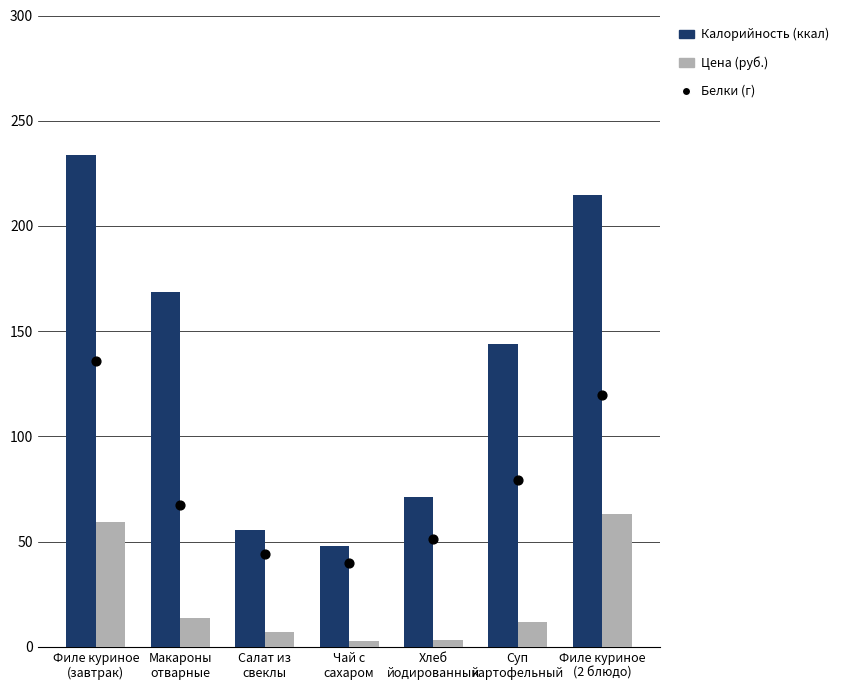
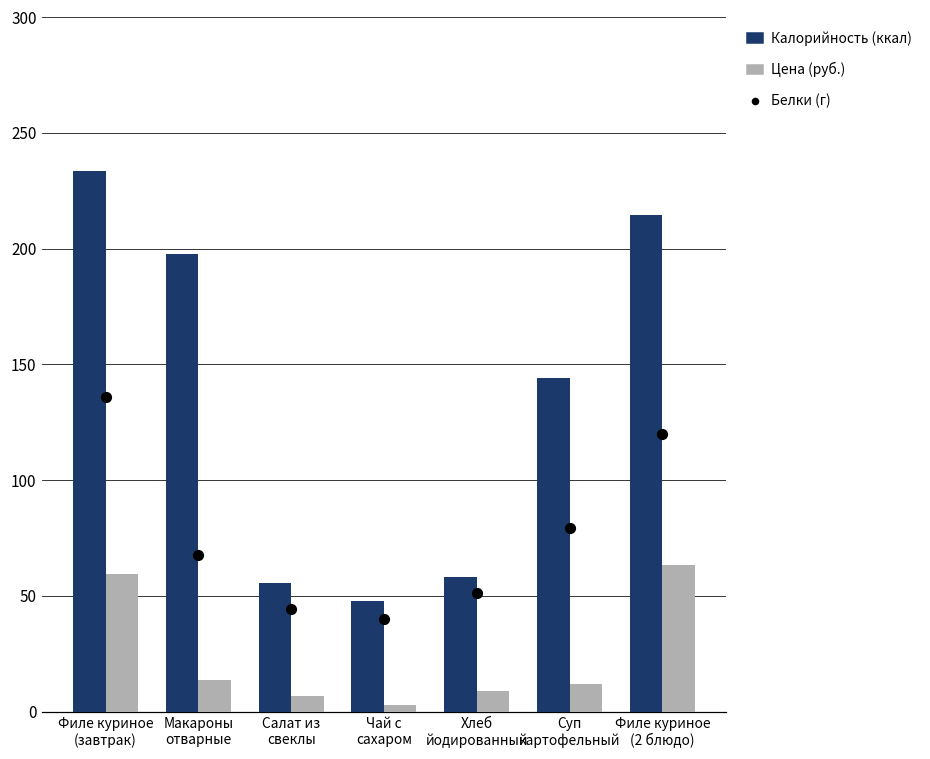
  {
    "Калорийность (ккал)": {
      "Филе куриное (завтрак)": 234,
-     "Макароны отварные": 169,
+     "Макароны отварные": 198,
      "Салат из свеклы": 56,
      "Чай с сахаром": 48,
-     "Хлеб йодированный": 71,
+     "Хлеб йодированный": 58,
      "Суп картофельный": 144,
      "Филе куриное (2 блюдо)": 215
    },
    "Цена (руб.)": {
      "Филе куриное (завтрак)": 60,
      "Макароны отварные": 14,
      "Салат из свеклы": 7,
      "Чай с сахаром": 3,
-     "Хлеб йодированный": 3,
+     "Хлеб йодированный": 9,
      "Суп картофельный": 12,
      "Филе куриное (2 блюдо)": 63
    }
  }
